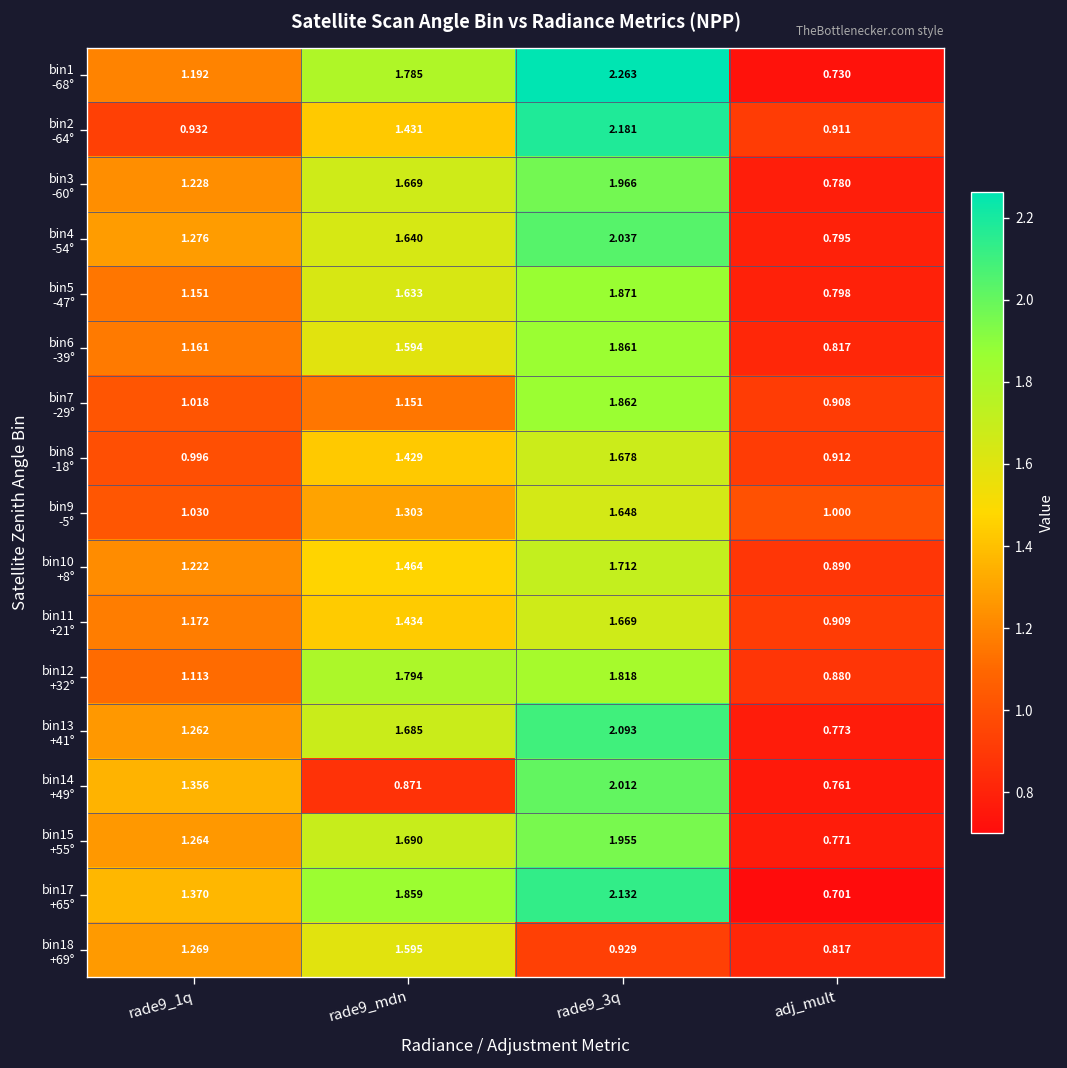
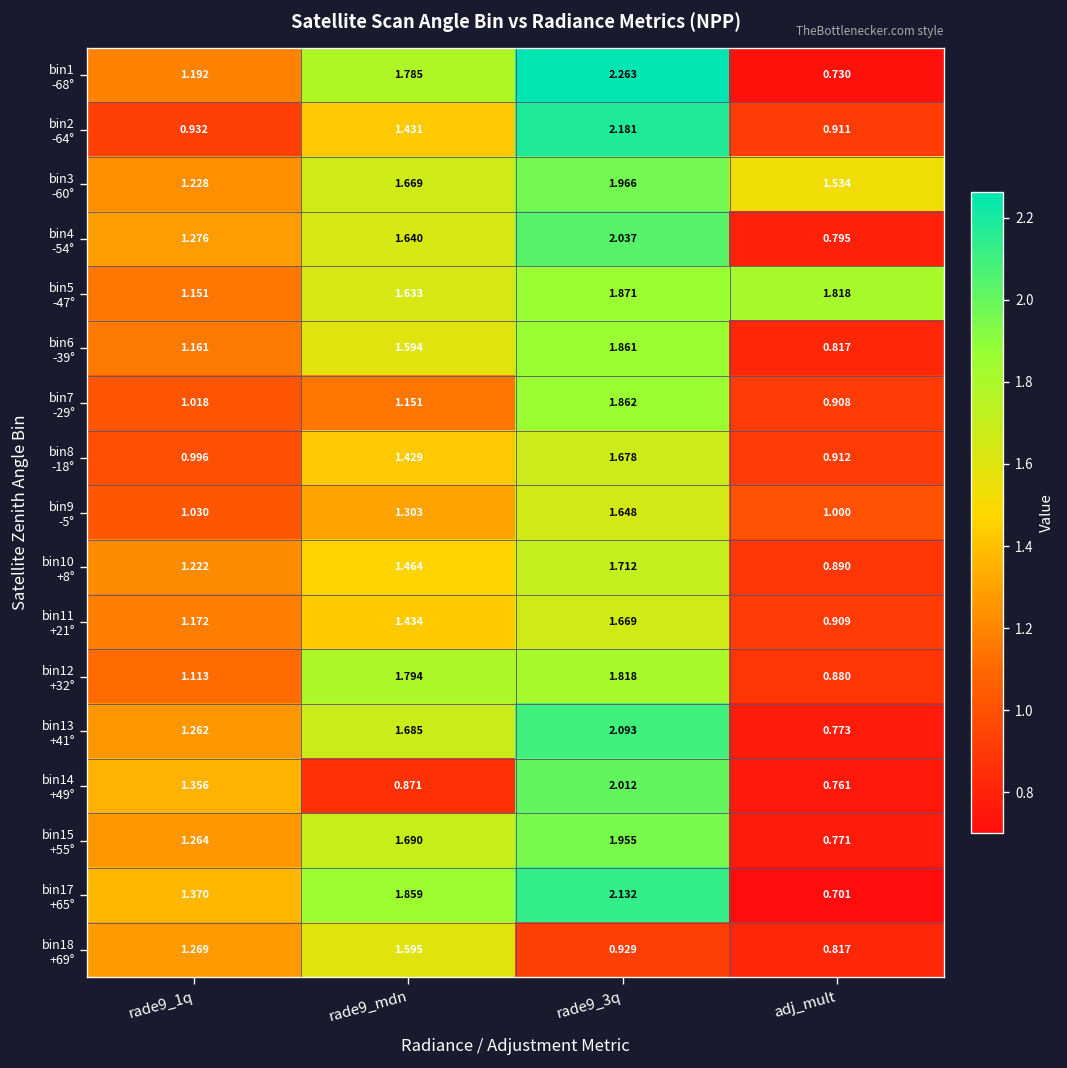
  {
    "bin1 -68°": {
      "rade9_1q": 1.192,
      "rade9_mdn": 1.785,
      "rade9_3q": 2.263,
      "adj_mult": 0.730
    },
    "bin2 -64°": {
      "rade9_1q": 0.932,
      "rade9_mdn": 1.431,
      "rade9_3q": 2.181,
      "adj_mult": 0.911
    },
    "bin3 -60°": {
      "rade9_1q": 1.228,
      "rade9_mdn": 1.669,
      "rade9_3q": 1.966,
-     "adj_mult": 0.780
+     "adj_mult": 1.534
    },
    "bin4 -54°": {
      "rade9_1q": 1.276,
      "rade9_mdn": 1.640,
      "rade9_3q": 2.037,
      "adj_mult": 0.795
    },
    "bin5 -47°": {
      "rade9_1q": 1.151,
      "rade9_mdn": 1.633,
      "rade9_3q": 1.871,
-     "adj_mult": 0.798
+     "adj_mult": 1.818
    },
    "bin6 -39°": {
      "rade9_1q": 1.161,
      "rade9_mdn": 1.594,
      "rade9_3q": 1.861,
      "adj_mult": 0.817
    },
    "bin7 -29°": {
      "rade9_1q": 1.018,
      "rade9_mdn": 1.151,
      "rade9_3q": 1.862,
      "adj_mult": 0.908
    },
    "bin8 -18°": {
      "rade9_1q": 0.996,
      "rade9_mdn": 1.429,
      "rade9_3q": 1.678,
      "adj_mult": 0.912
    },
    "bin9 -5°": {
      "rade9_1q": 1.030,
      "rade9_mdn": 1.303,
      "rade9_3q": 1.648,
      "adj_mult": 1.000
    },
    "bin10 +8°": {
      "rade9_1q": 1.222,
      "rade9_mdn": 1.464,
      "rade9_3q": 1.712,
      "adj_mult": 0.890
    },
    "bin11 +21°": {
      "rade9_1q": 1.172,
      "rade9_mdn": 1.434,
      "rade9_3q": 1.669,
      "adj_mult": 0.909
    },
    "bin12 +32°": {
      "rade9_1q": 1.113,
      "rade9_mdn": 1.794,
      "rade9_3q": 1.818,
      "adj_mult": 0.880
    },
    "bin13 +41°": {
      "rade9_1q": 1.262,
      "rade9_mdn": 1.685,
      "rade9_3q": 2.093,
      "adj_mult": 0.773
    },
    "bin14 +49°": {
      "rade9_1q": 1.356,
      "rade9_mdn": 0.871,
      "rade9_3q": 2.012,
      "adj_mult": 0.761
    },
    "bin15 +55°": {
      "rade9_1q": 1.264,
      "rade9_mdn": 1.690,
      "rade9_3q": 1.955,
      "adj_mult": 0.771
    },
    "bin17 +65°": {
      "rade9_1q": 1.370,
      "rade9_mdn": 1.859,
      "rade9_3q": 2.132,
      "adj_mult": 0.701
    },
    "bin18 +69°": {
      "rade9_1q": 1.269,
      "rade9_mdn": 1.595,
      "rade9_3q": 0.929,
      "adj_mult": 0.817
    }
  }
